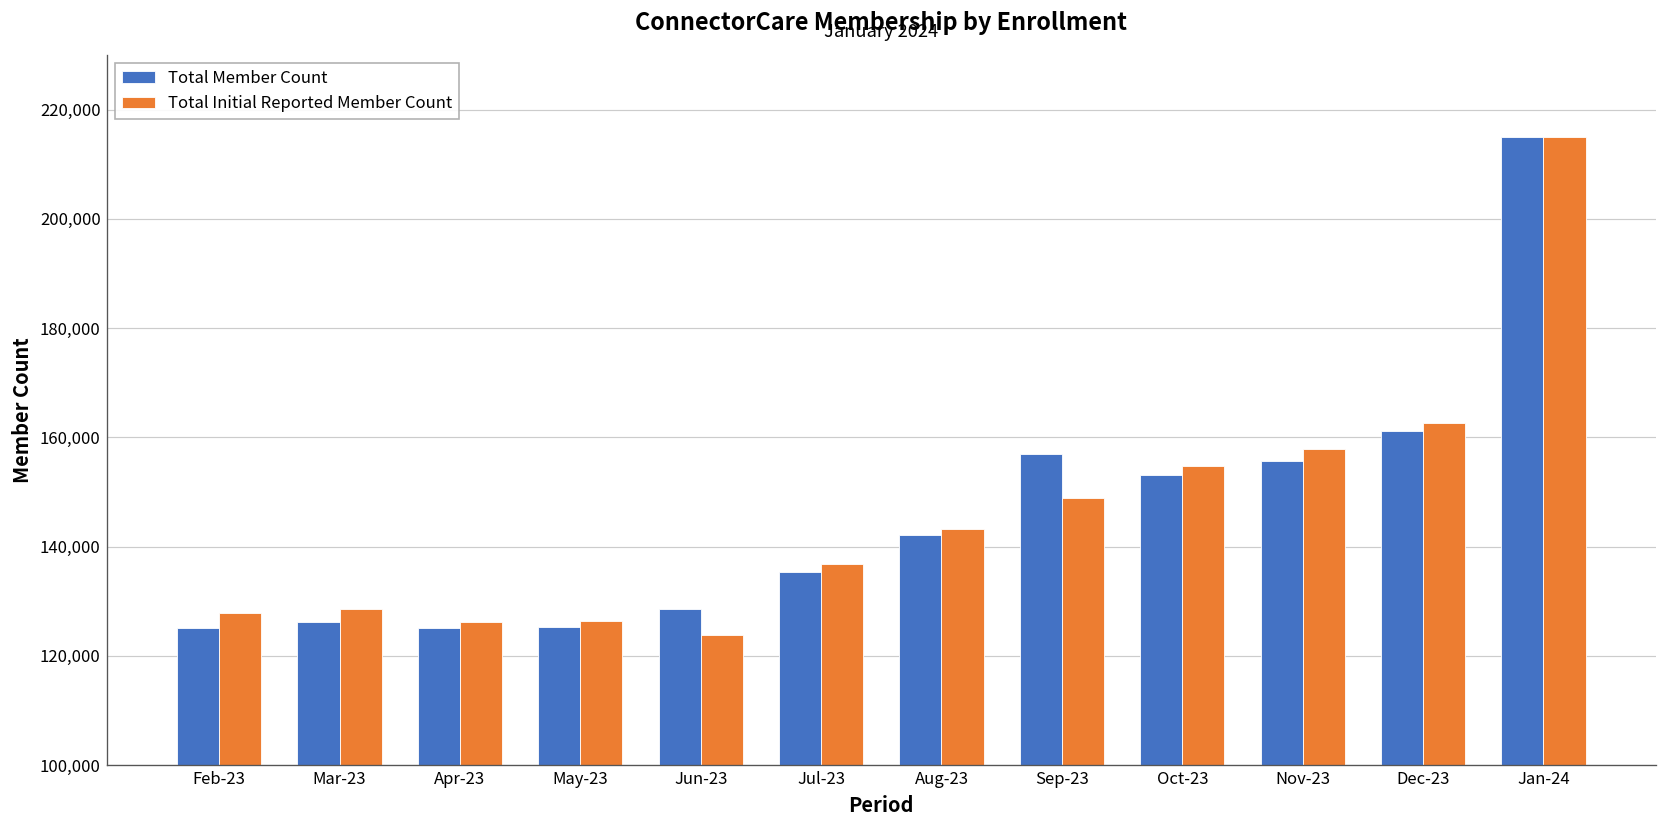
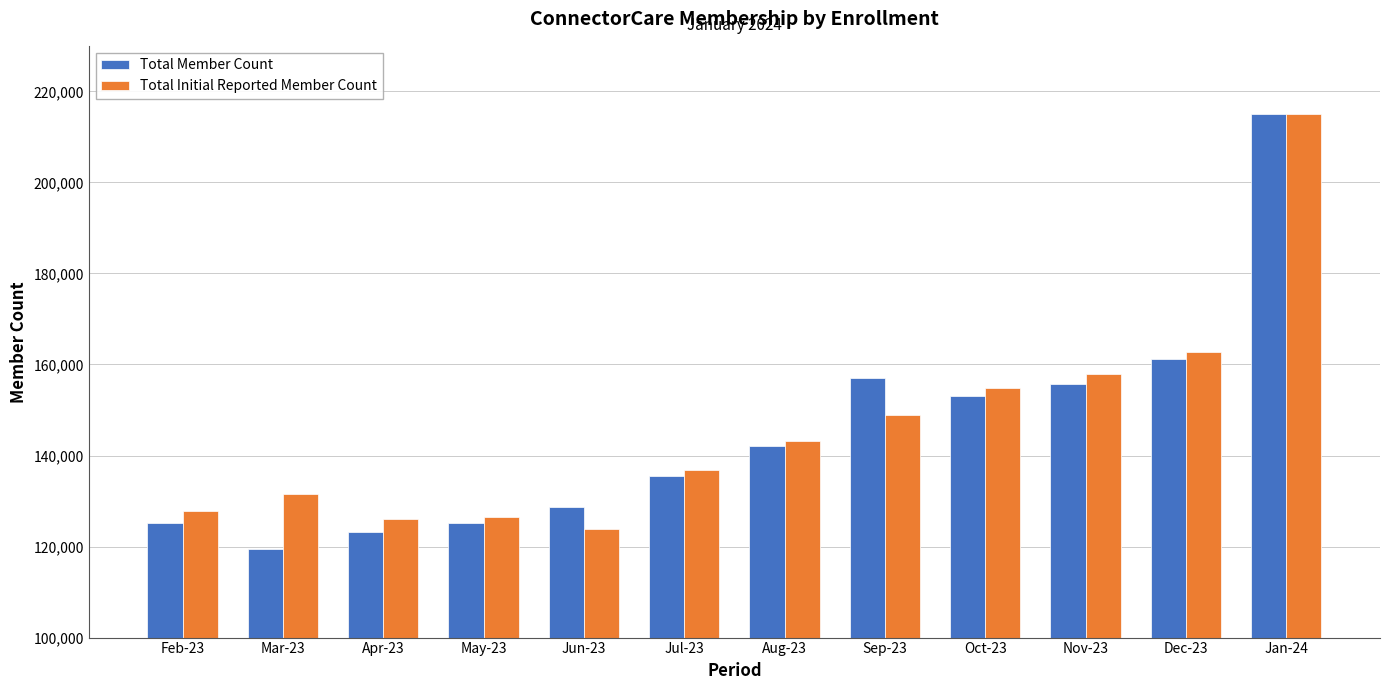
  {
    "Total Member Count": {
      "Feb-23": "125,000",
-     "Mar-23": "126,000",
-     "Apr-23": "125,000",
+     "Mar-23": "119,000",
+     "Apr-23": "123,000",
      "May-23": "125,000",
      "Jun-23": "129,000",
      "Jul-23": "135,000",
      "Aug-23": "142,000",
      "Sep-23": "157,000",
      "Oct-23": "153,000",
      "Nov-23": "156,000",
      "Dec-23": "161,000",
      "Jan-24": "215,000"
    },
    "Total Initial Reported Member Count": {
      "Feb-23": "128,000",
-     "Mar-23": "129,000",
+     "Mar-23": "132,000",
      "Apr-23": "126,000",
      "May-23": "126,000",
      "Jun-23": "124,000",
      "Jul-23": "137,000",
      "Aug-23": "143,000",
      "Sep-23": "149,000",
      "Oct-23": "155,000",
      "Nov-23": "158,000",
      "Dec-23": "163,000",
      "Jan-24": "215,000"
    }
  }
